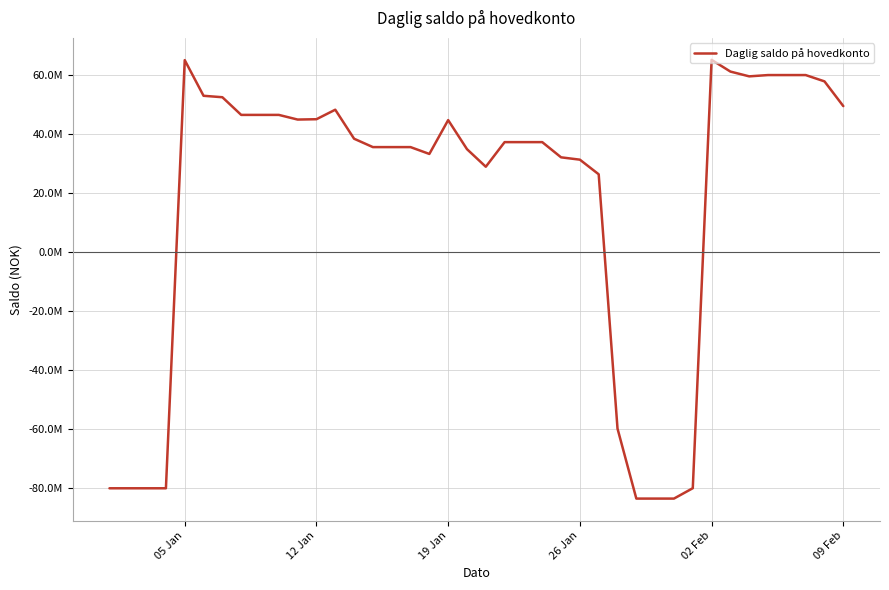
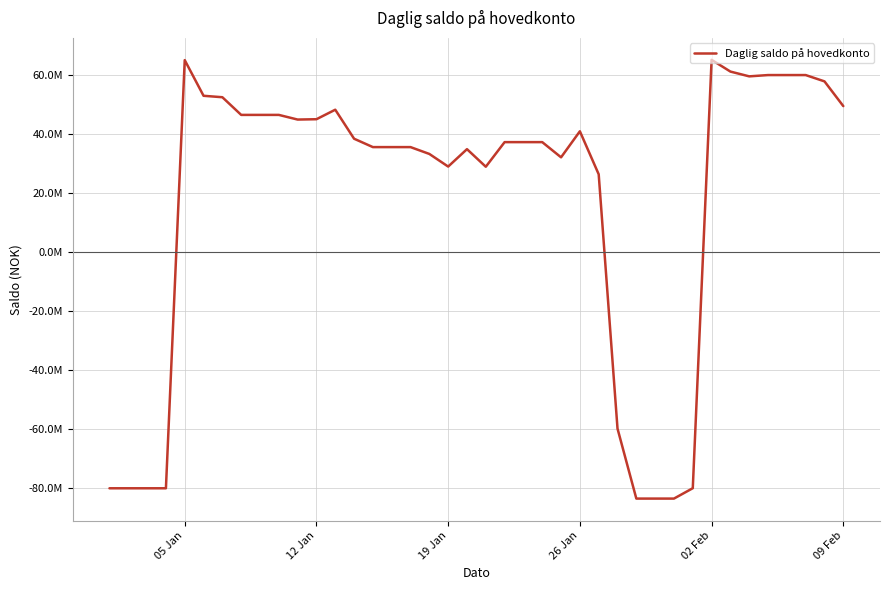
  {
    "05 Jan": 65000000,
    "12 Jan": 45000000,
-   "19 Jan": 45000000,
-   "26 Jan": 31000000,
+   "19 Jan": 29000000,
+   "26 Jan": 41000000,
    "09 Feb": 50000000
  }
